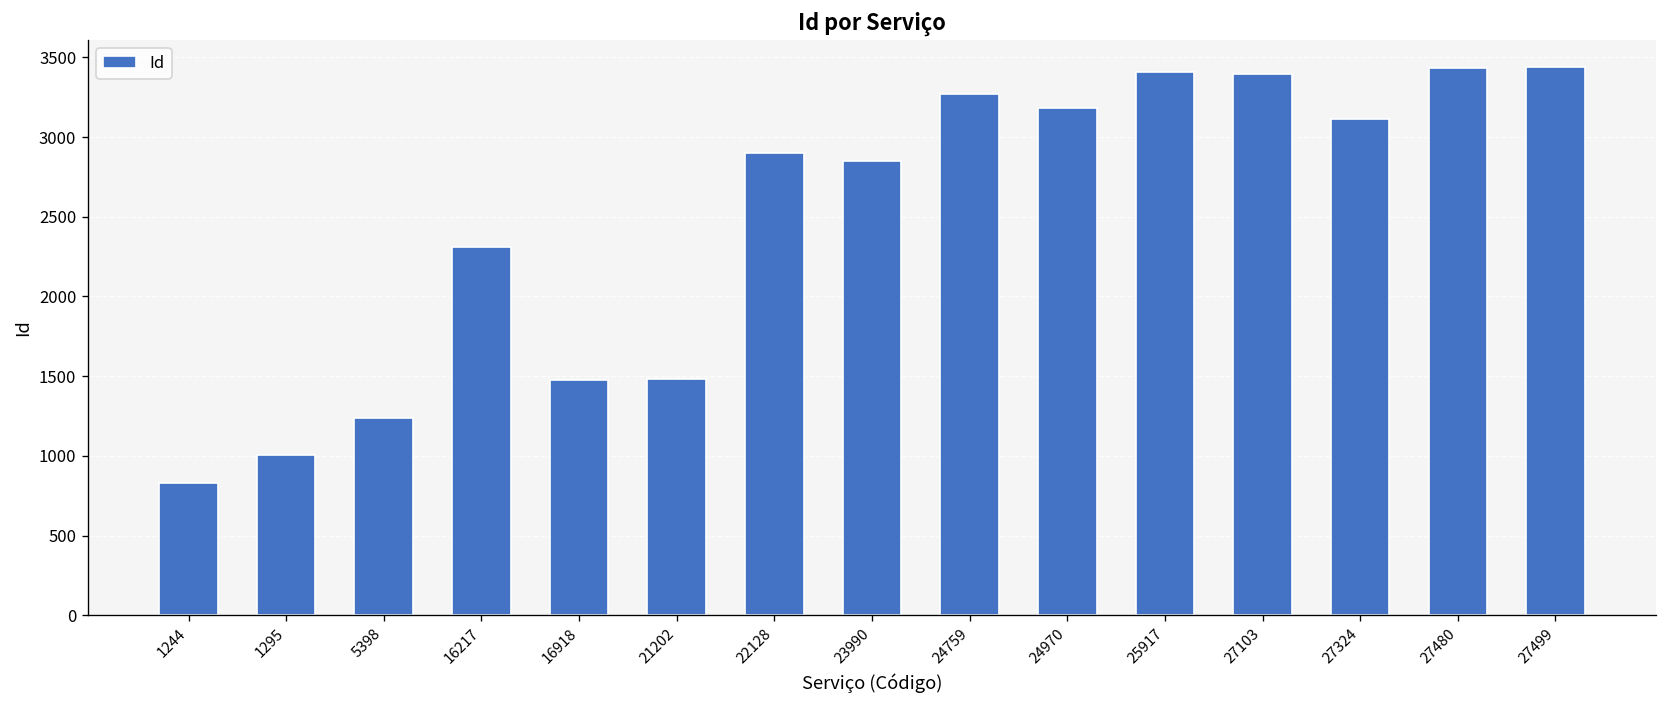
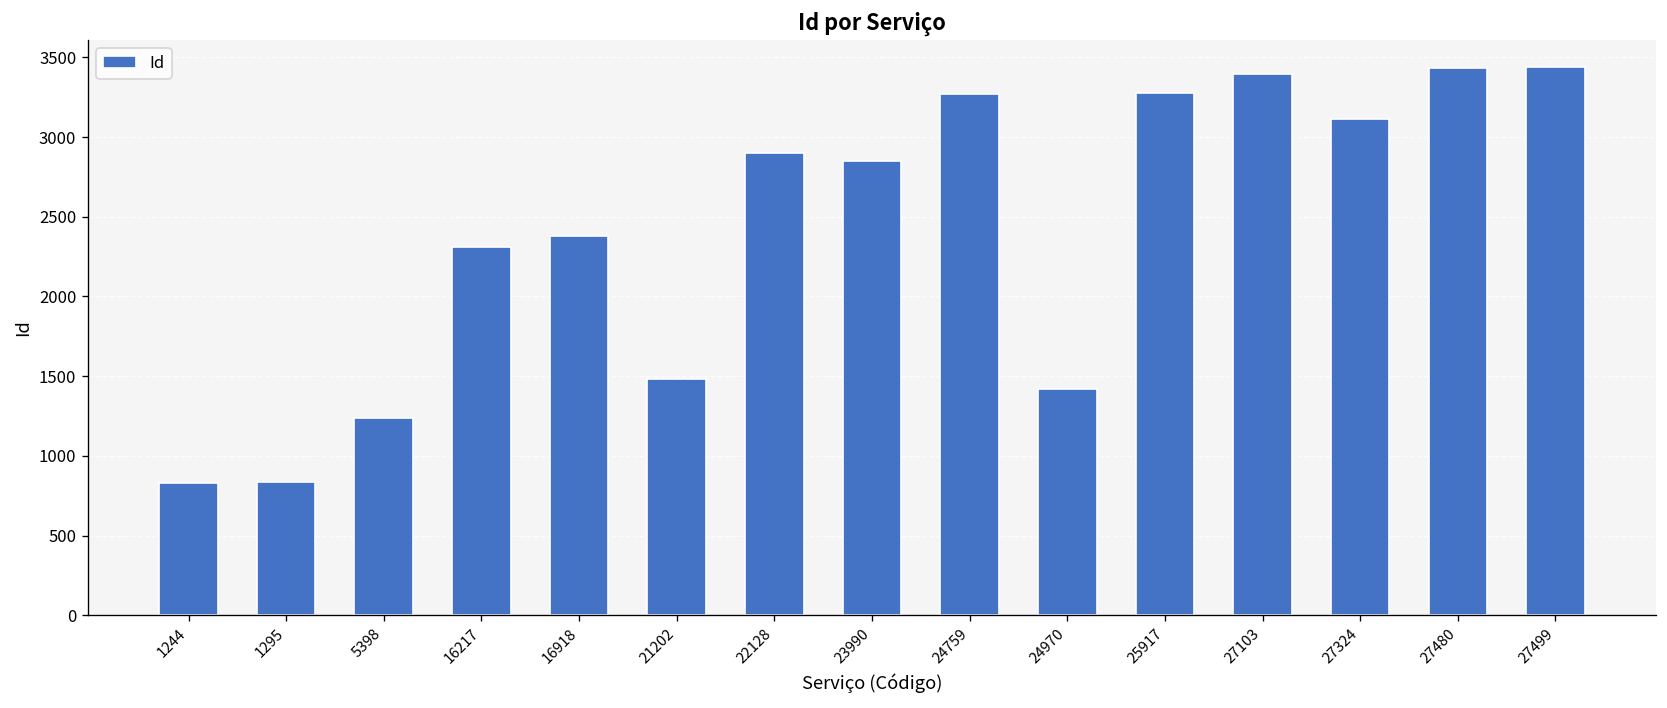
  {
    "1244": 830,
-   "1295": 1000,
+   "1295": 830,
    "5398": 1240,
    "16217": 2310,
-   "16918": 1480,
+   "16918": 2380,
    "21202": 1480,
    "22128": 2900,
    "23990": 2850,
    "24759": 3270,
-   "24970": 3190,
-   "25917": 3410,
+   "24970": 1420,
+   "25917": 3280,
    "27103": 3400,
    "27324": 3110,
    "27480": 3440,
    "27499": 3440
  }
